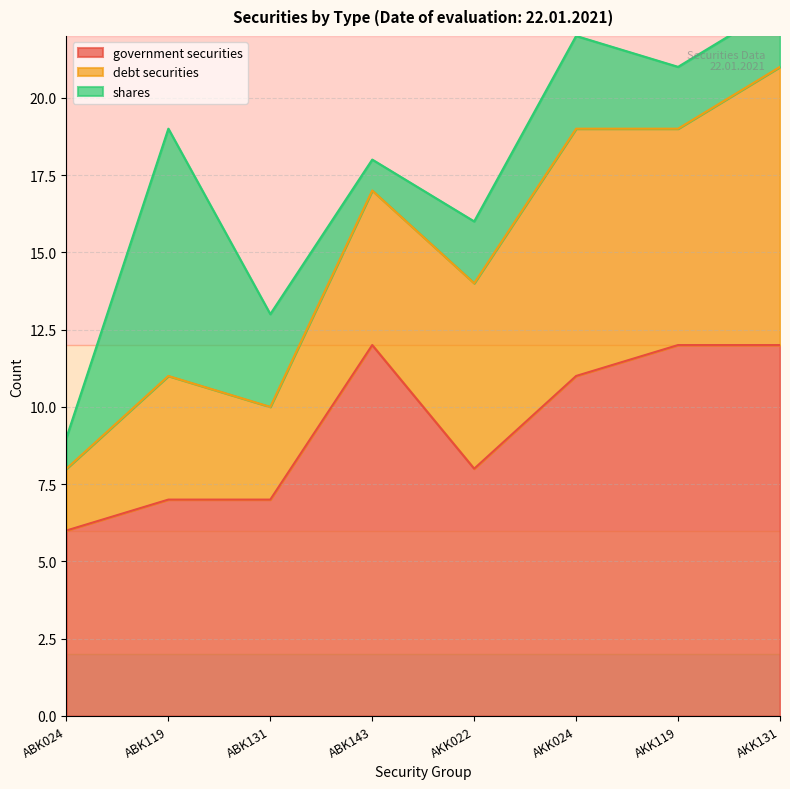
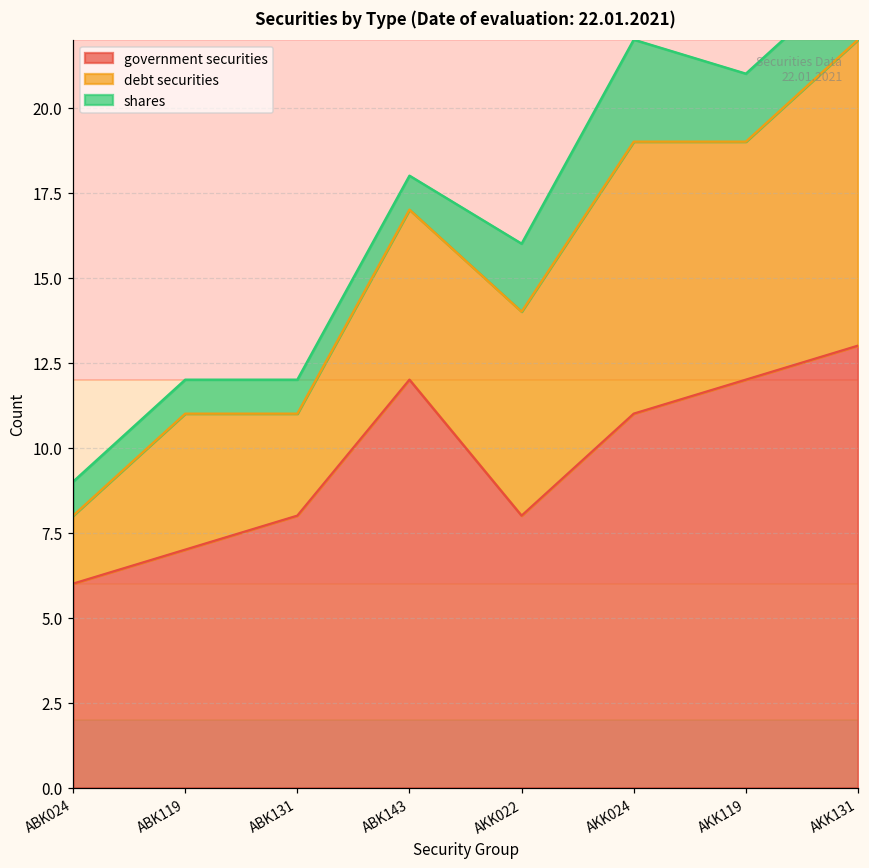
  {
    "government securities": {
      "ABK024": 6,
      "ABK119": 7,
-     "ABK131": 7,
+     "ABK131": 8,
      "ABK143": 12,
      "AKK022": 8,
      "AKK024": 11,
      "AKK119": 12,
-     "AKK131": 12
+     "AKK131": 13
    },
    "debt securities": {
      "ABK024": 2,
      "ABK119": 4,
      "ABK131": 3,
      "ABK143": 5,
      "AKK022": 6,
      "AKK024": 8,
      "AKK119": 7,
      "AKK131": 9
    },
    "shares": {
      "ABK024": 1,
-     "ABK119": 8,
-     "ABK131": 3,
+     "ABK119": 1,
+     "ABK131": 1,
      "ABK143": 1,
      "AKK022": 2,
      "AKK024": 3
    }
  }
